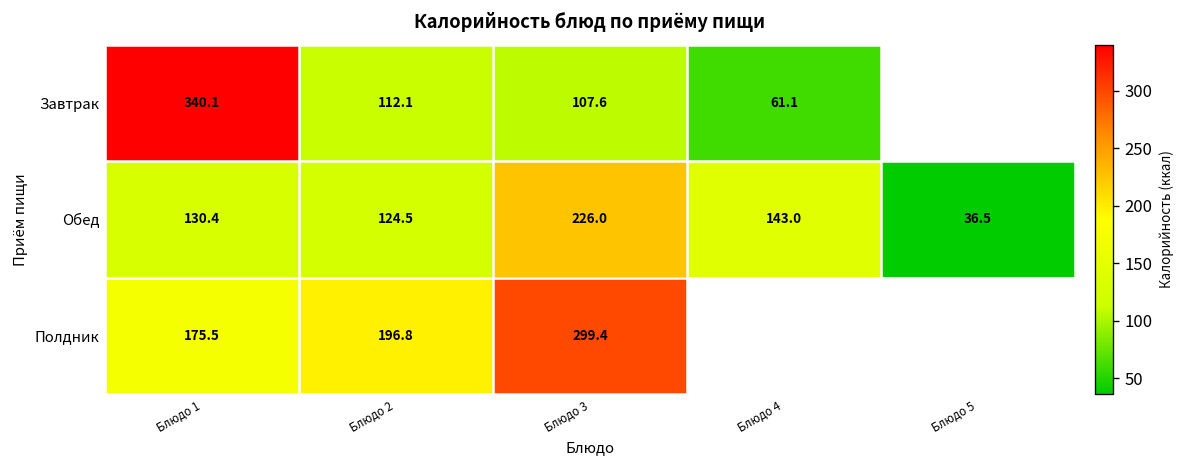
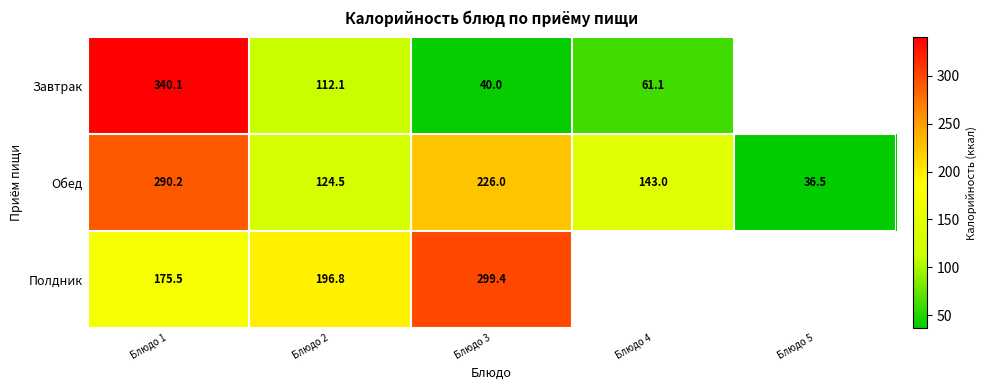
  {
    "Завтрак": {
      "Блюдо 1": 340.1,
      "Блюдо 2": 112.1,
-     "Блюдо 3": 107.6,
+     "Блюдо 3": 40.0,
      "Блюдо 4": 61.1
    },
    "Обед": {
-     "Блюдо 1": 130.4,
+     "Блюдо 1": 290.2,
      "Блюдо 2": 124.5,
      "Блюдо 3": 226.0,
      "Блюдо 4": 143.0,
      "Блюдо 5": 36.5
    },
    "Полдник": {
      "Блюдо 1": 175.5,
      "Блюдо 2": 196.8,
      "Блюдо 3": 299.4
    }
  }
